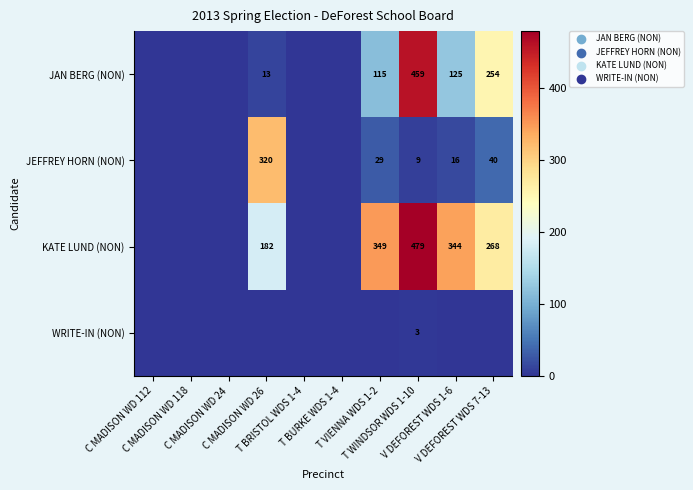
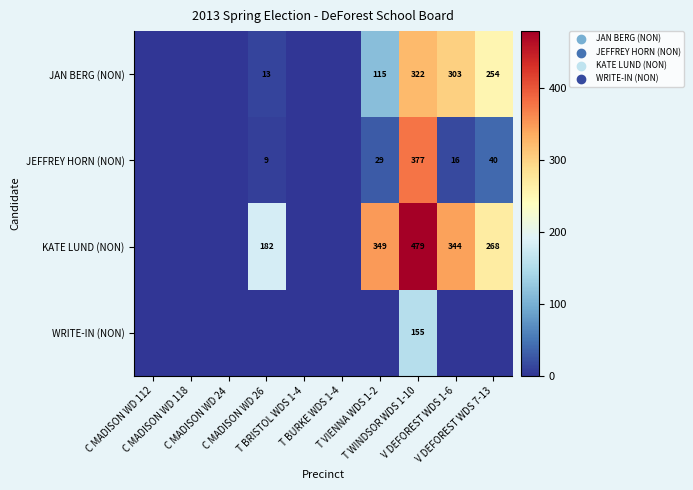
  {
    "JAN BERG (NON)": {
      "C MADISON WD 26": 13,
      "T VIENNA WDS 1-2": 115,
-     "T WINDSOR WDS 1-10": 459,
-     "V DEFOREST WDS 1-6": 125,
+     "T WINDSOR WDS 1-10": 322,
+     "V DEFOREST WDS 1-6": 303,
      "V DEFOREST WDS 7-13": 254
    },
    "JEFFREY HORN (NON)": {
-     "C MADISON WD 26": 320,
+     "C MADISON WD 26": 9,
      "T VIENNA WDS 1-2": 29,
-     "T WINDSOR WDS 1-10": 9,
+     "T WINDSOR WDS 1-10": 377,
      "V DEFOREST WDS 1-6": 16,
      "V DEFOREST WDS 7-13": 40
    },
    "KATE LUND (NON)": {
      "C MADISON WD 26": 182,
      "T VIENNA WDS 1-2": 349,
      "T WINDSOR WDS 1-10": 479,
      "V DEFOREST WDS 1-6": 344,
      "V DEFOREST WDS 7-13": 268
    },
    "WRITE-IN (NON)": {
-     "T WINDSOR WDS 1-10": 3
+     "T WINDSOR WDS 1-10": 155
    }
  }
